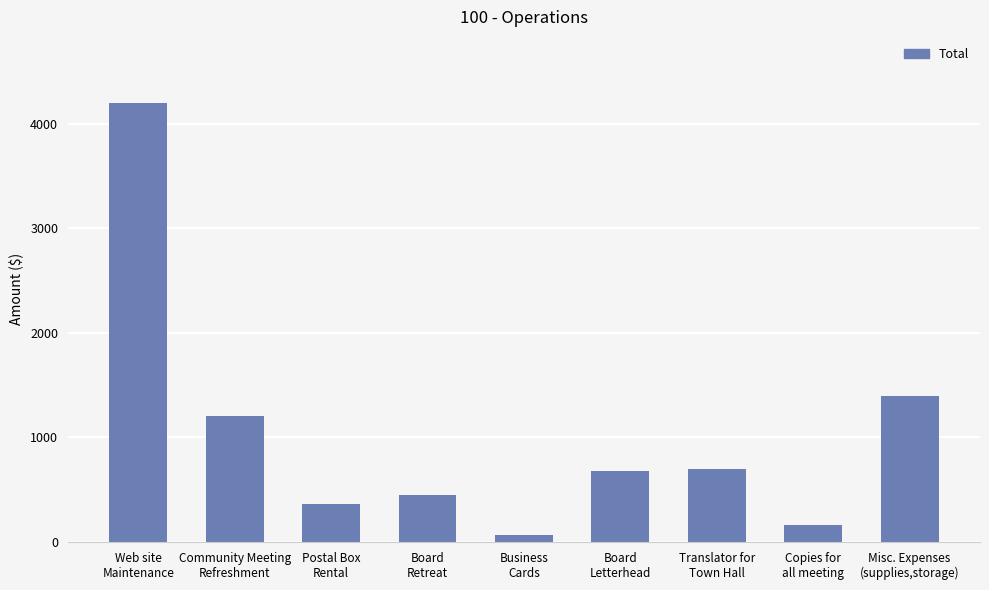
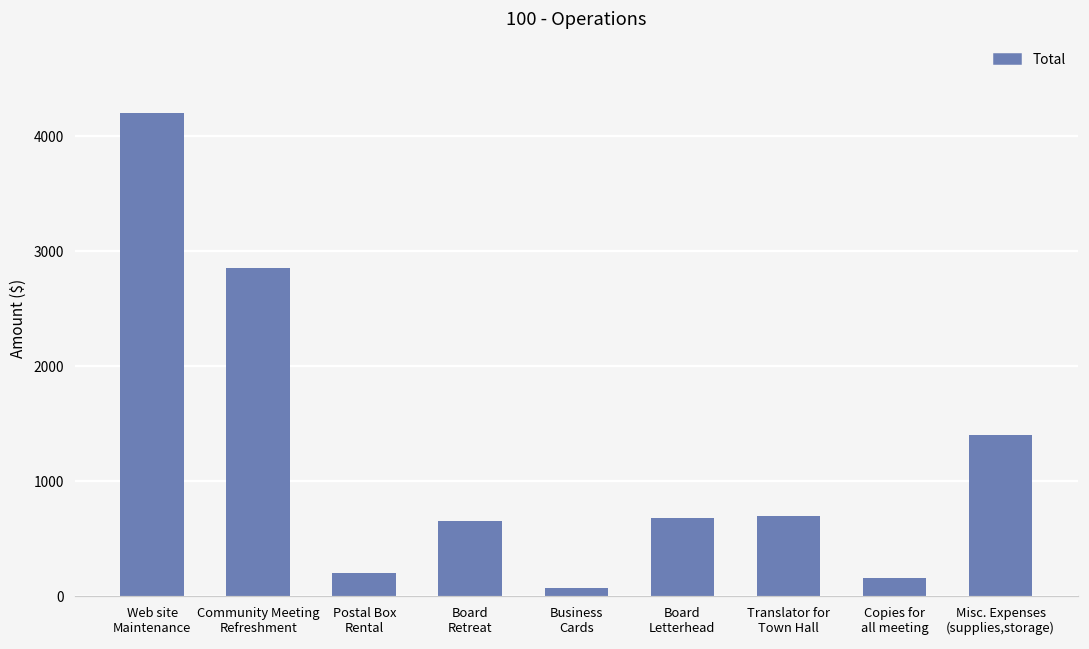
  {
    "Web site Maintenance": 4200,
-   "Community Meeting Refreshment": 1200,
-   "Postal Box Rental": 370,
-   "Board Retreat": 450,
+   "Community Meeting Refreshment": 2860,
+   "Postal Box Rental": 200,
+   "Board Retreat": 650,
    "Business Cards": 70,
    "Board Letterhead": 680,
    "Translator for Town Hall": 700,
    "Copies for all meeting": 160,
    "Misc. Expenses (supplies,storage)": 1400
  }
